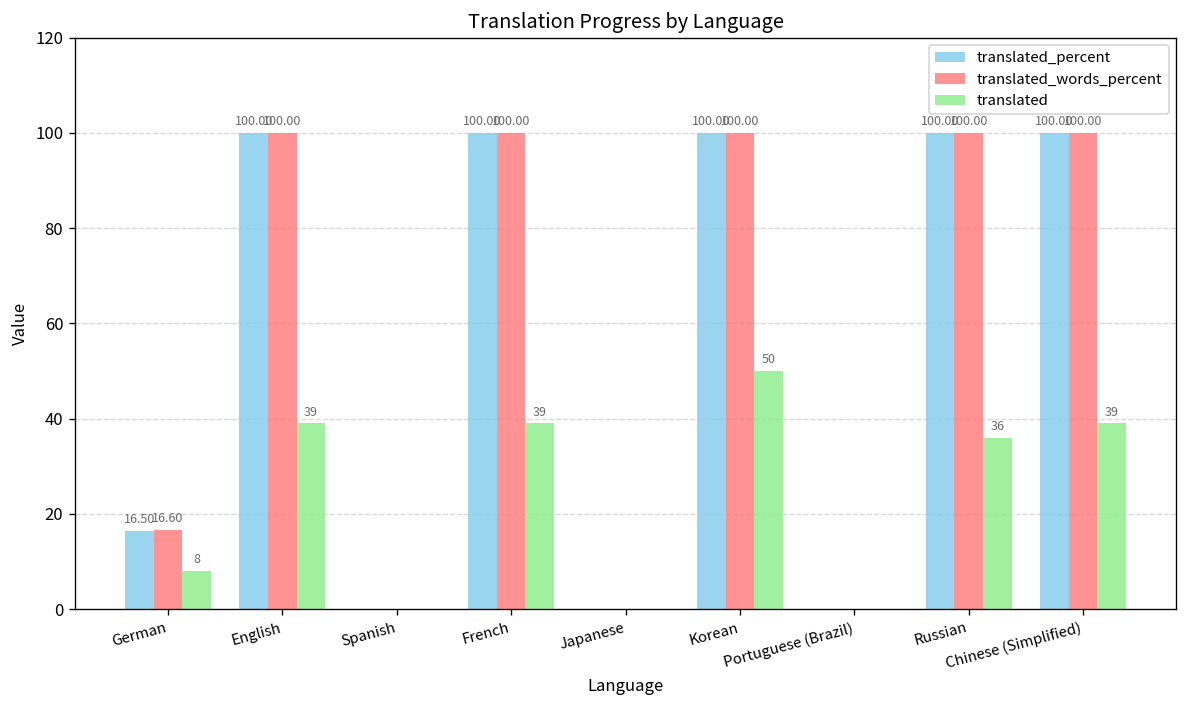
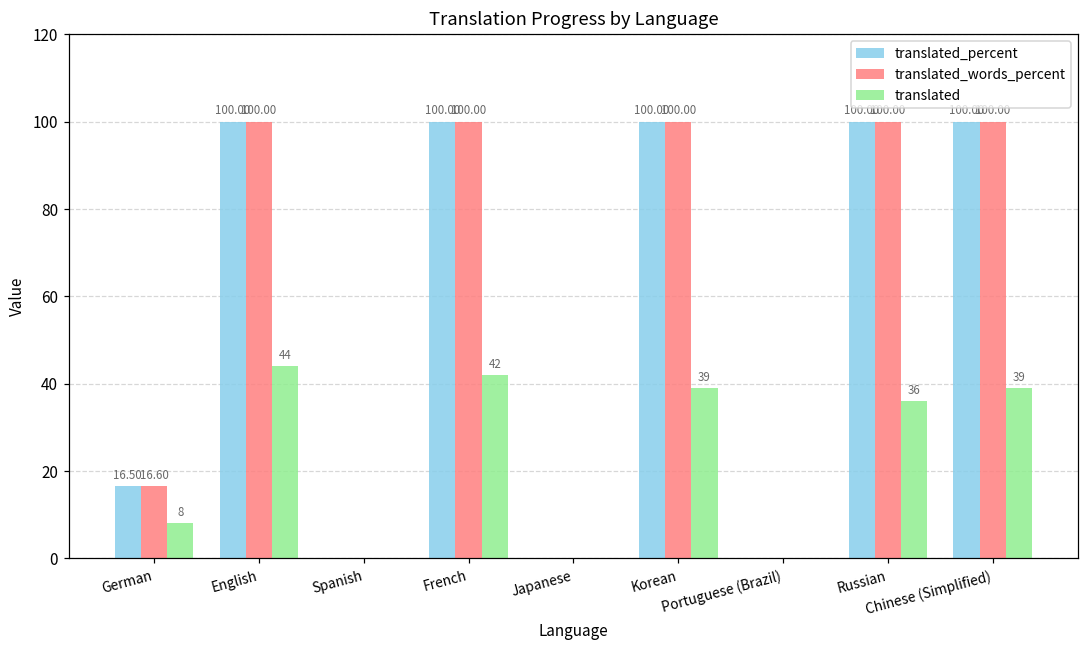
  {
    "translated_percent": {
      "German": 16.50
    },
    "translated_words_percent": {
      "German": 16.60
    },
    "translated": {
      "German": 8,
-     "English": 39,
-     "French": 39,
-     "Korean": 50,
+     "English": 44,
+     "French": 42,
+     "Korean": 39,
      "Russian": 36,
      "Chinese (Simplified)": 39
    }
  }
